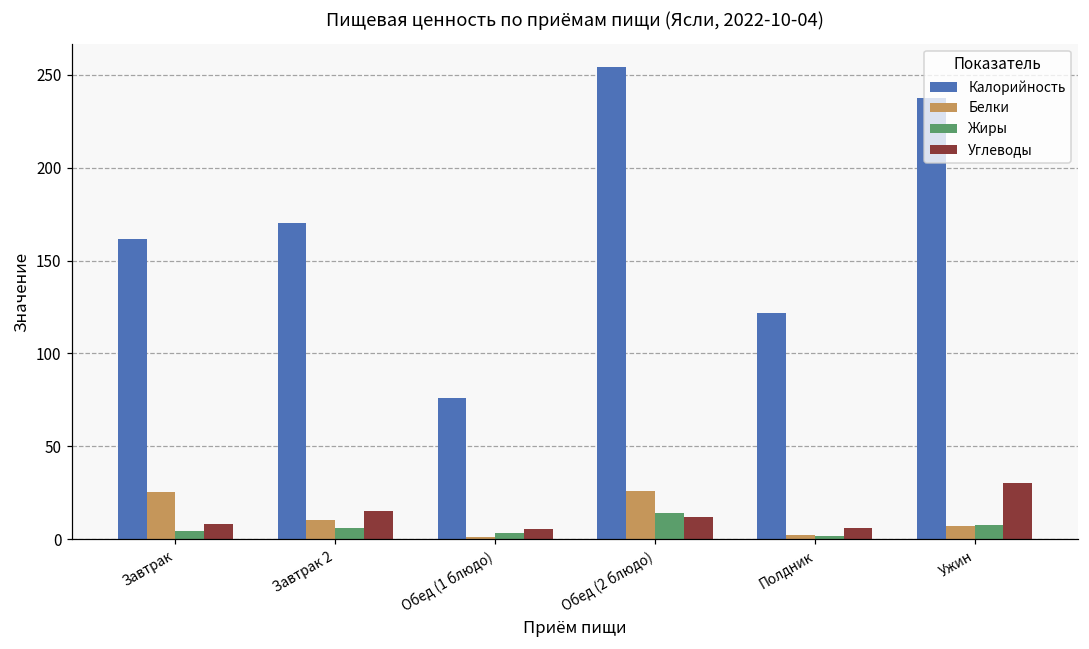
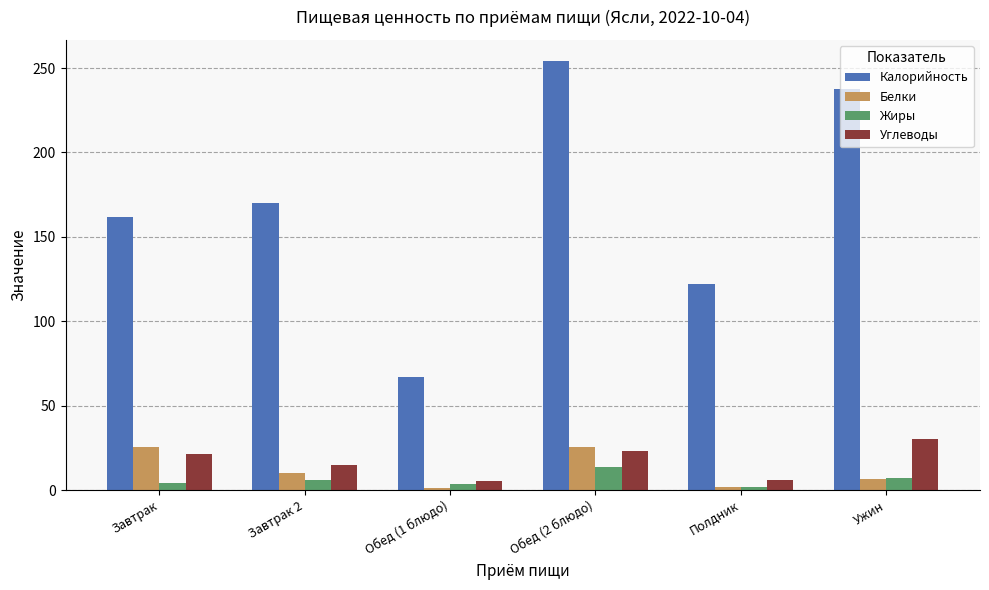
  {
    "Калорийность": {
      "Завтрак": 162,
      "Завтрак 2": 170,
-     "Обед (1 блюдо)": 76,
+     "Обед (1 блюдо)": 67,
      "Обед (2 блюдо)": 254,
      "Полдник": 122
    },
    "Белки": {
      "Завтрак": 26,
      "Завтрак 2": 10,
      "Обед (2 блюдо)": 26,
      "Полдник": 2,
      "Ужин": 7
    },
    "Жиры": {
      "Завтрак": 4,
      "Завтрак 2": 6,
      "Обед (1 блюдо)": 4,
      "Обед (2 блюдо)": 14,
      "Полдник": 2,
      "Ужин": 7
    },
    "Углеводы": {
-     "Завтрак": 8,
+     "Завтрак": 21,
      "Завтрак 2": 15,
      "Обед (1 блюдо)": 5,
-     "Обед (2 блюдо)": 12,
+     "Обед (2 блюдо)": 23,
      "Полдник": 6,
      "Ужин": 30
    }
  }
